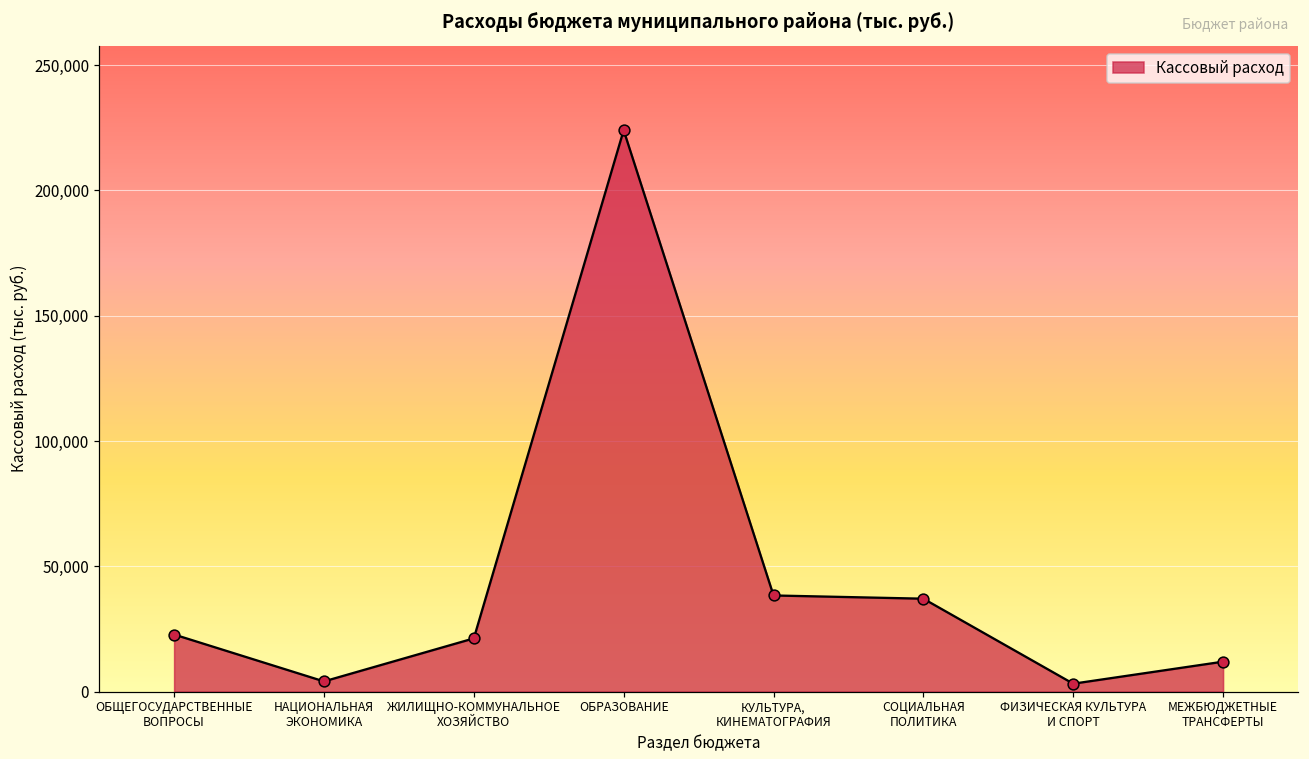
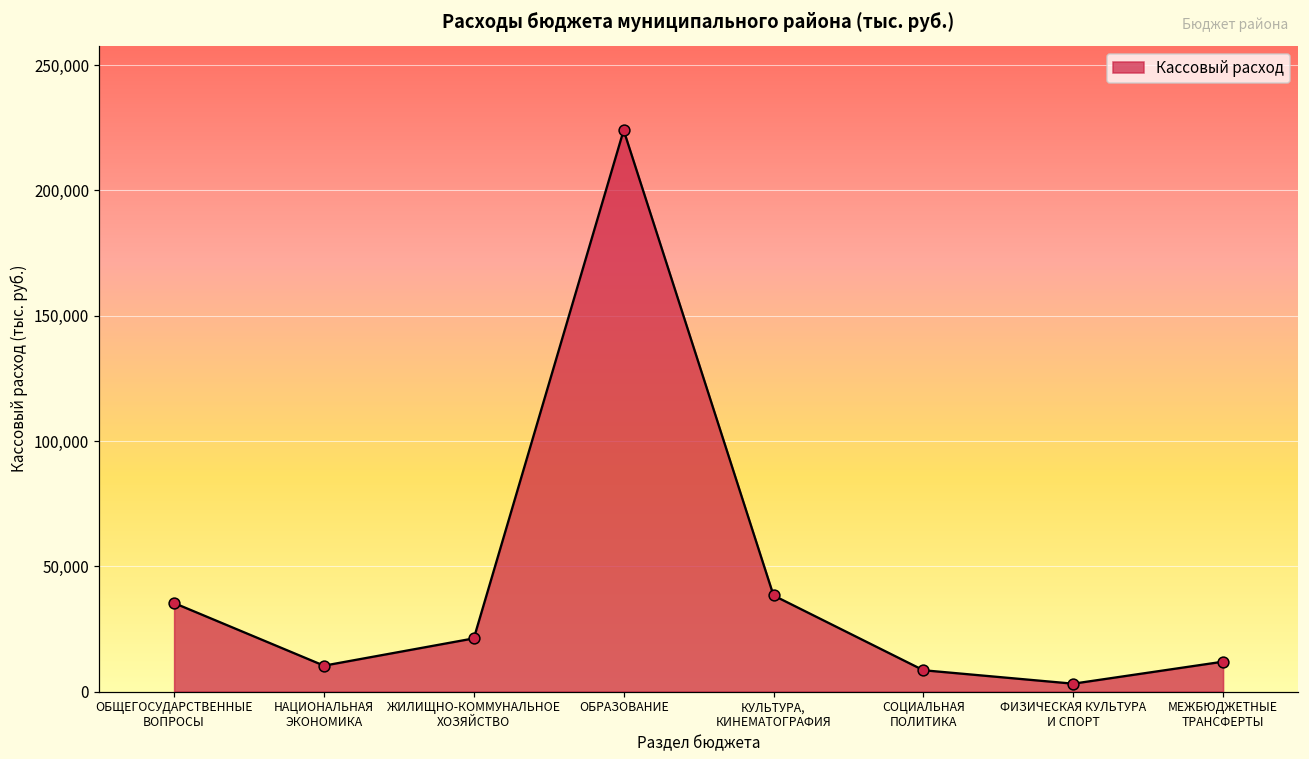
  {
-   "ОБЩЕГОСУДАРСТВЕННЫЕ ВОПРОСЫ": "23,000",
-   "НАЦИОНАЛЬНАЯ ЭКОНОМИКА": "4,000",
+   "ОБЩЕГОСУДАРСТВЕННЫЕ ВОПРОСЫ": "35,000",
+   "НАЦИОНАЛЬНАЯ ЭКОНОМИКА": "10,000",
    "ЖИЛИЩНО-КОММУНАЛЬНОЕ ХОЗЯЙСТВО": "21,000",
    "ОБРАЗОВАНИЕ": "224,000",
    "КУЛЬТУРА, КИНЕМАТОГРАФИЯ": "38,000",
-   "СОЦИАЛЬНАЯ ПОЛИТИКА": "37,000",
+   "СОЦИАЛЬНАЯ ПОЛИТИКА": "9,000",
    "ФИЗИЧЕСКАЯ КУЛЬТУРА И СПОРТ": "3,000",
    "МЕЖБЮДЖЕТНЫЕ ТРАНСФЕРТЫ": "12,000"
  }
